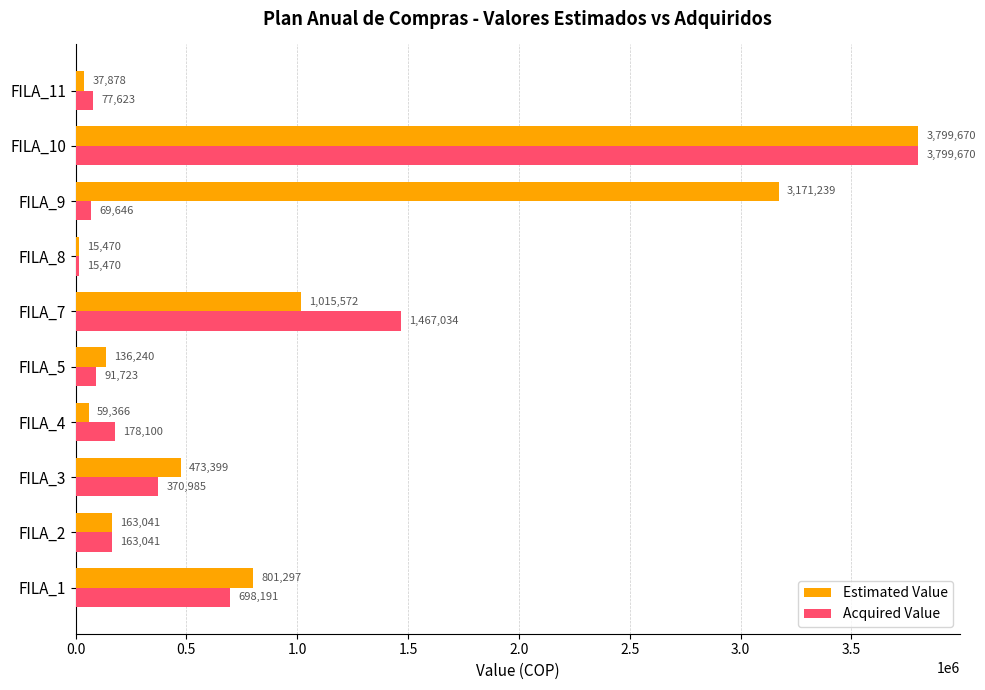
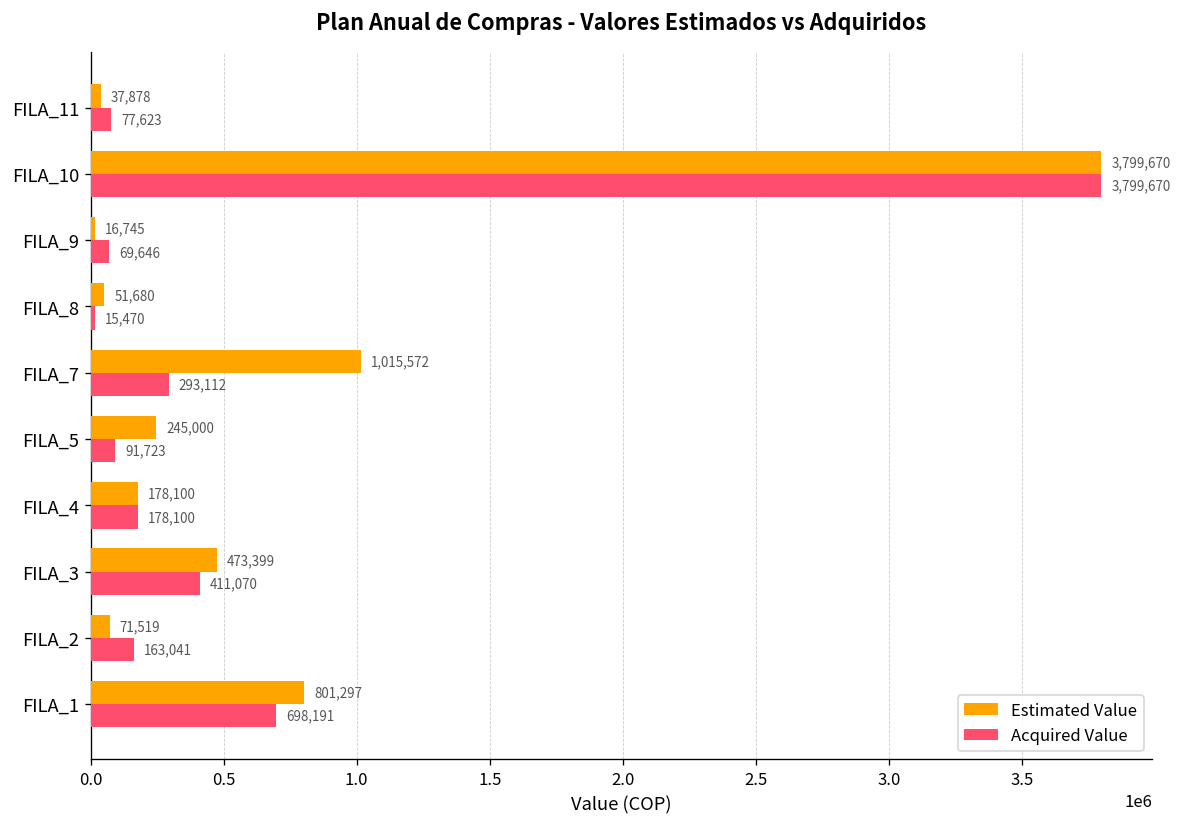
  {
    "Estimated Value": {
      "FILA_11": "37,878",
      "FILA_10": "3,799,670",
-     "FILA_9": "3,171,239",
-     "FILA_8": "15,470",
+     "FILA_9": "16,745",
+     "FILA_8": "51,680",
      "FILA_7": "1,015,572",
-     "FILA_5": "136,240",
-     "FILA_4": "59,366",
+     "FILA_5": "245,000",
+     "FILA_4": "178,100",
      "FILA_3": "473,399",
-     "FILA_2": "163,041",
+     "FILA_2": "71,519",
      "FILA_1": "801,297"
    },
    "Acquired Value": {
      "FILA_11": "77,623",
      "FILA_10": "3,799,670",
      "FILA_9": "69,646",
      "FILA_8": "15,470",
-     "FILA_7": "1,467,034",
+     "FILA_7": "293,112",
      "FILA_5": "91,723",
      "FILA_4": "178,100",
-     "FILA_3": "370,985",
+     "FILA_3": "411,070",
      "FILA_2": "163,041",
      "FILA_1": "698,191"
    }
  }
